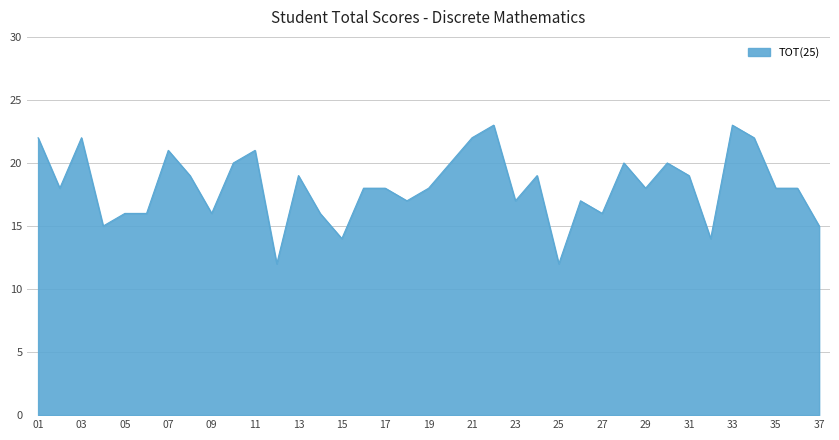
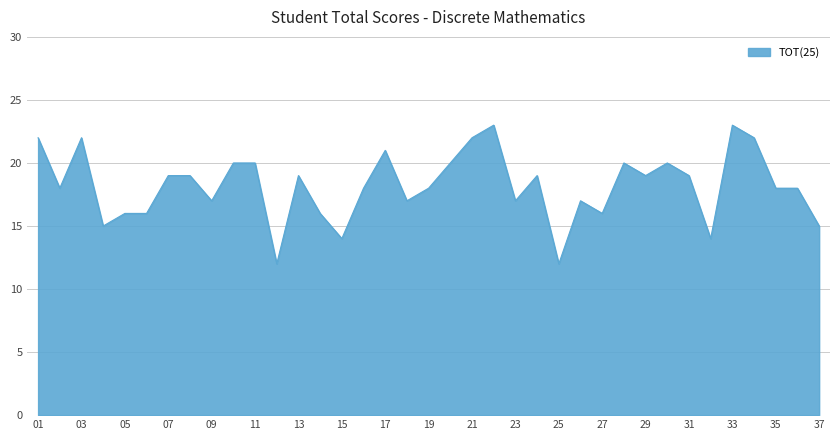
  {
    "01": 22,
    "03": 22,
    "05": 16,
-   "07": 21,
-   "09": 16,
-   "11": 21,
+   "07": 19,
+   "09": 17,
+   "11": 20,
    "13": 19,
    "15": 14,
-   "17": 18,
+   "17": 21,
    "19": 18,
    "21": 22,
    "23": 17,
    "25": 12,
    "27": 16,
-   "29": 18,
+   "29": 19,
    "31": 19,
    "33": 23,
    "35": 18,
    "37": 15
  }
